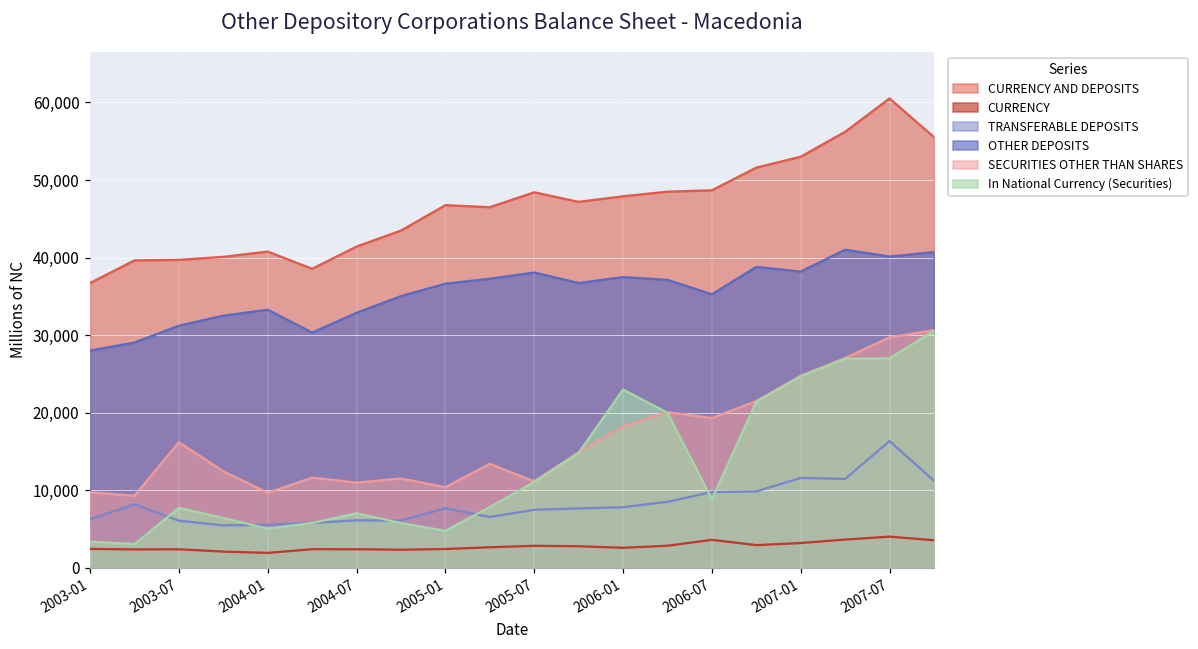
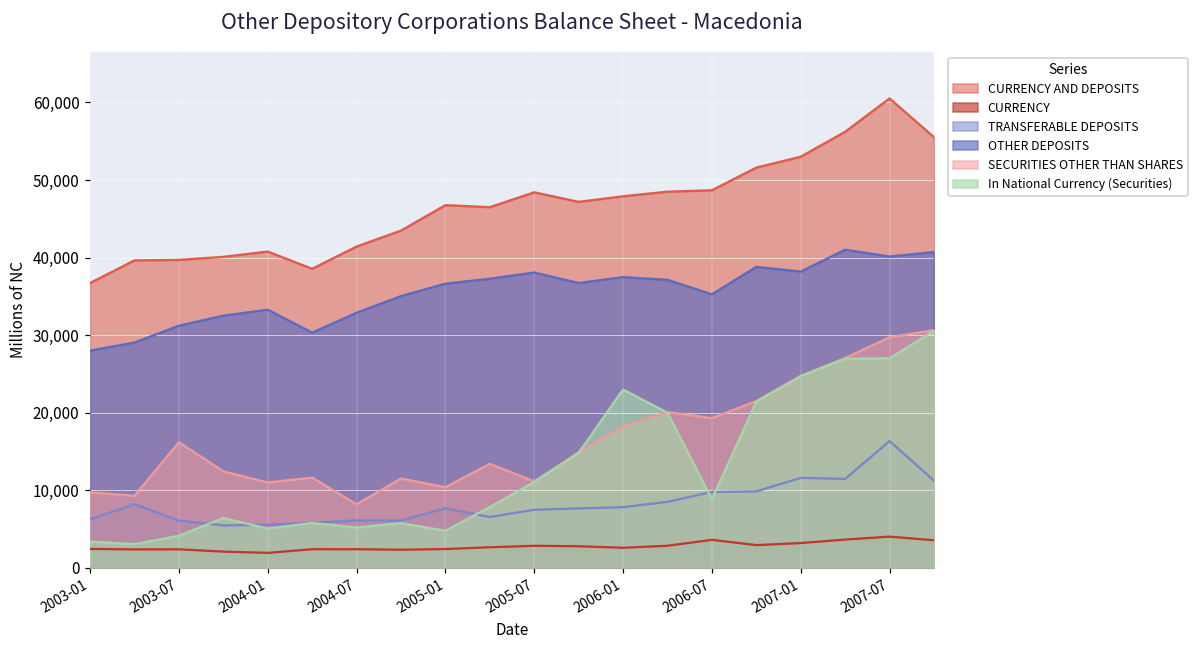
  {
    "SECURITIES OTHER THAN SHARES": {
      "2003-01": "10,000",
      "2003-07": "16,000",
-     "2004-01": "10,000",
-     "2004-07": "11,000",
+     "2004-01": "11,000",
+     "2004-07": "8,000",
      "2005-01": "10,000",
      "2006-01": "18,000",
      "2006-07": "19,000",
      "2007-07": "30,000"
    },
    "In National Currency (Securities)": {
      "2003-01": "3,000",
-     "2003-07": "8,000",
+     "2003-07": "4,000",
      "2004-01": "5,000",
-     "2004-07": "7,000",
+     "2004-07": "5,000",
      "2005-01": "5,000",
      "2006-01": "23,000",
      "2006-07": "9,000",
      "2007-07": "27,000"
    }
  }
